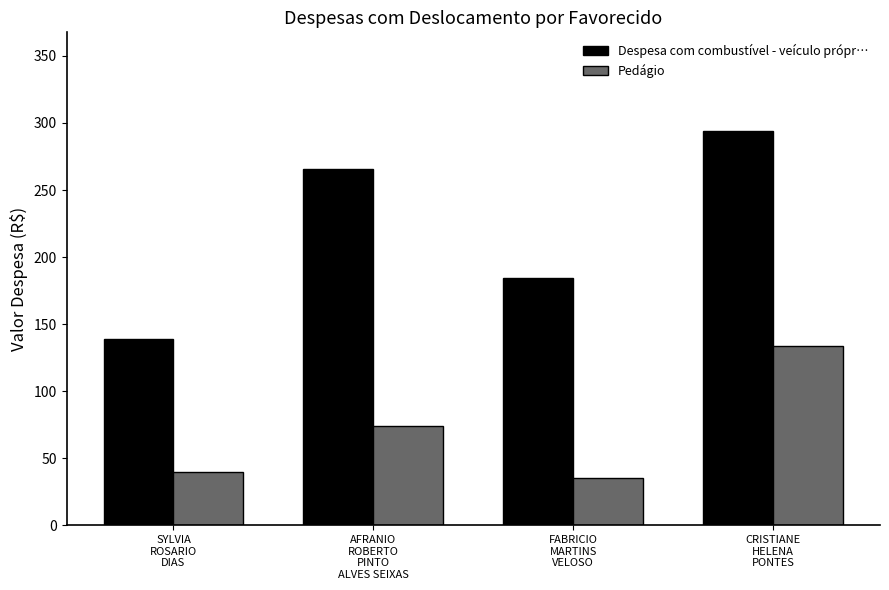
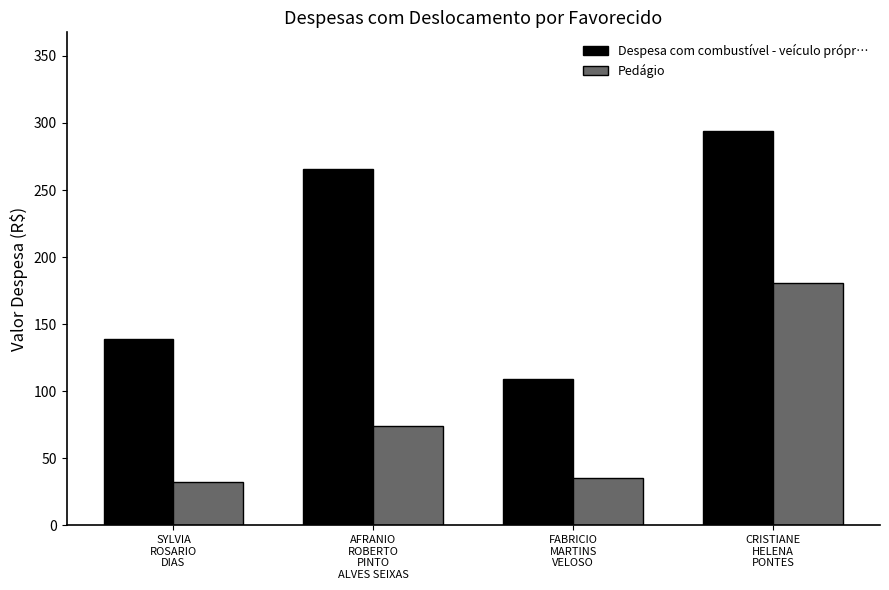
  {
    "Despesa com combustível - veículo própr…": {
      "SYLVIA ROSARIO DIAS": 139,
      "AFRANIO ROBERTO PINTO ALVES SEIXAS": 266,
-     "FABRICIO MARTINS VELOSO": 184,
+     "FABRICIO MARTINS VELOSO": 109,
      "CRISTIANE HELENA PONTES": 294
    },
    "Pedágio": {
-     "SYLVIA ROSARIO DIAS": 40,
+     "SYLVIA ROSARIO DIAS": 32,
      "AFRANIO ROBERTO PINTO ALVES SEIXAS": 74,
      "FABRICIO MARTINS VELOSO": 36,
-     "CRISTIANE HELENA PONTES": 134
+     "CRISTIANE HELENA PONTES": 181
    }
  }
